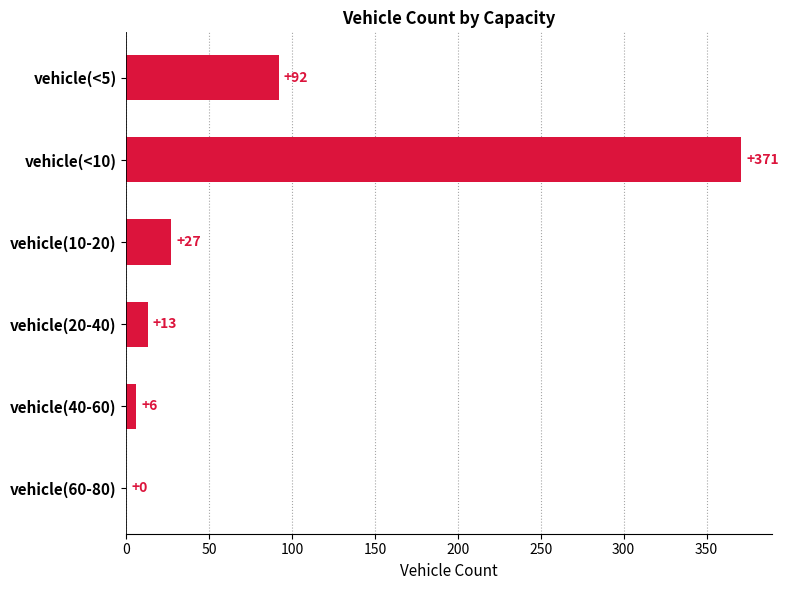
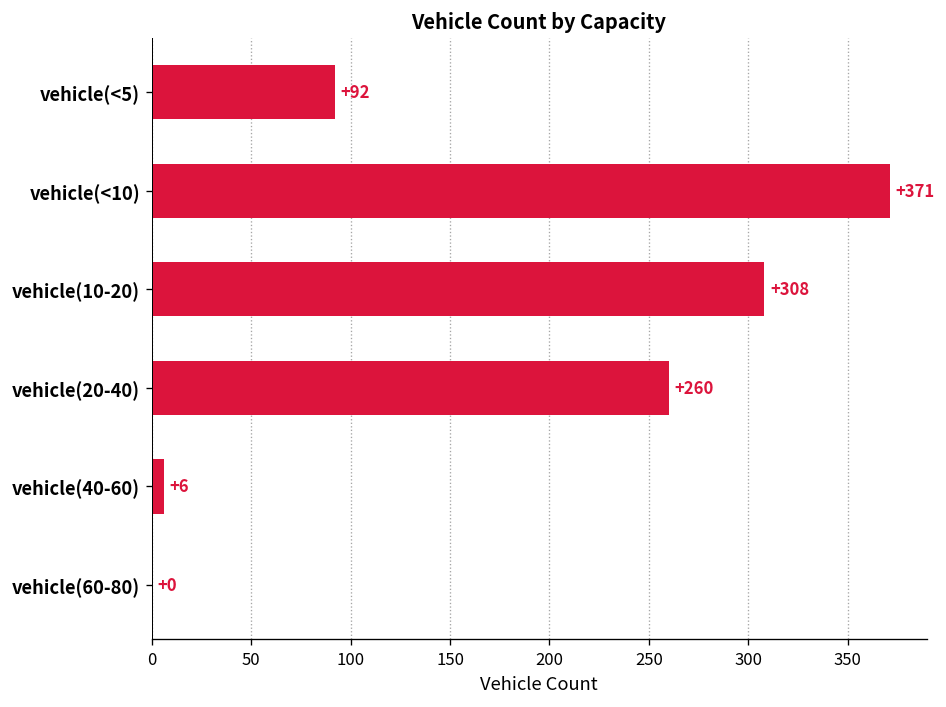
  {
    "vehicle(<5)": "+92",
    "vehicle(<10)": "+371",
-   "vehicle(10-20)": "+27",
-   "vehicle(20-40)": "+13",
+   "vehicle(10-20)": "+308",
+   "vehicle(20-40)": "+260",
    "vehicle(40-60)": "+6",
    "vehicle(60-80)": "+0"
  }
